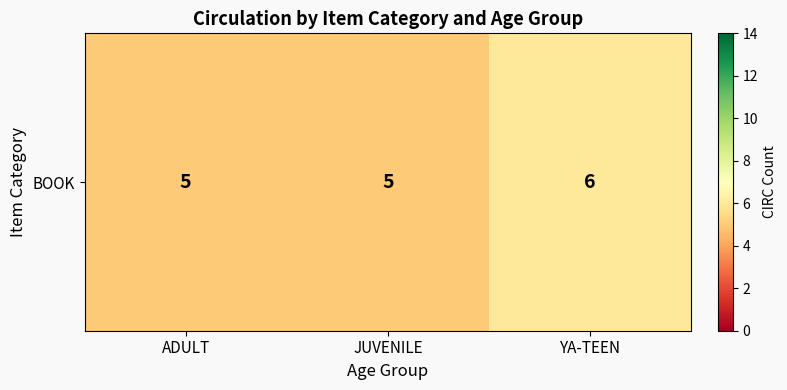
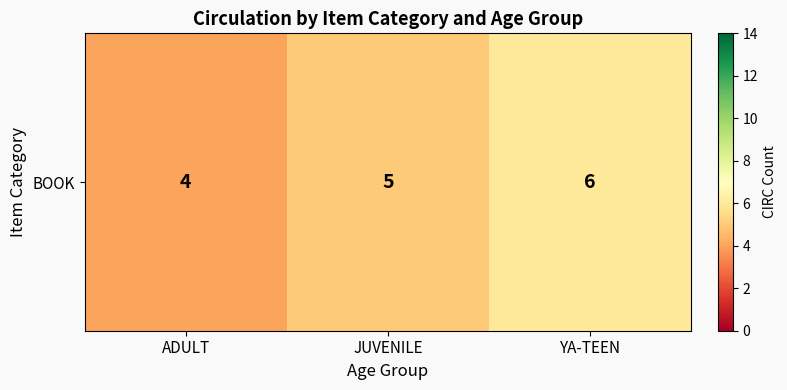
  {
    "BOOK": {
-     "ADULT": 5,
+     "ADULT": 4,
      "JUVENILE": 5,
      "YA-TEEN": 6
    }
  }
